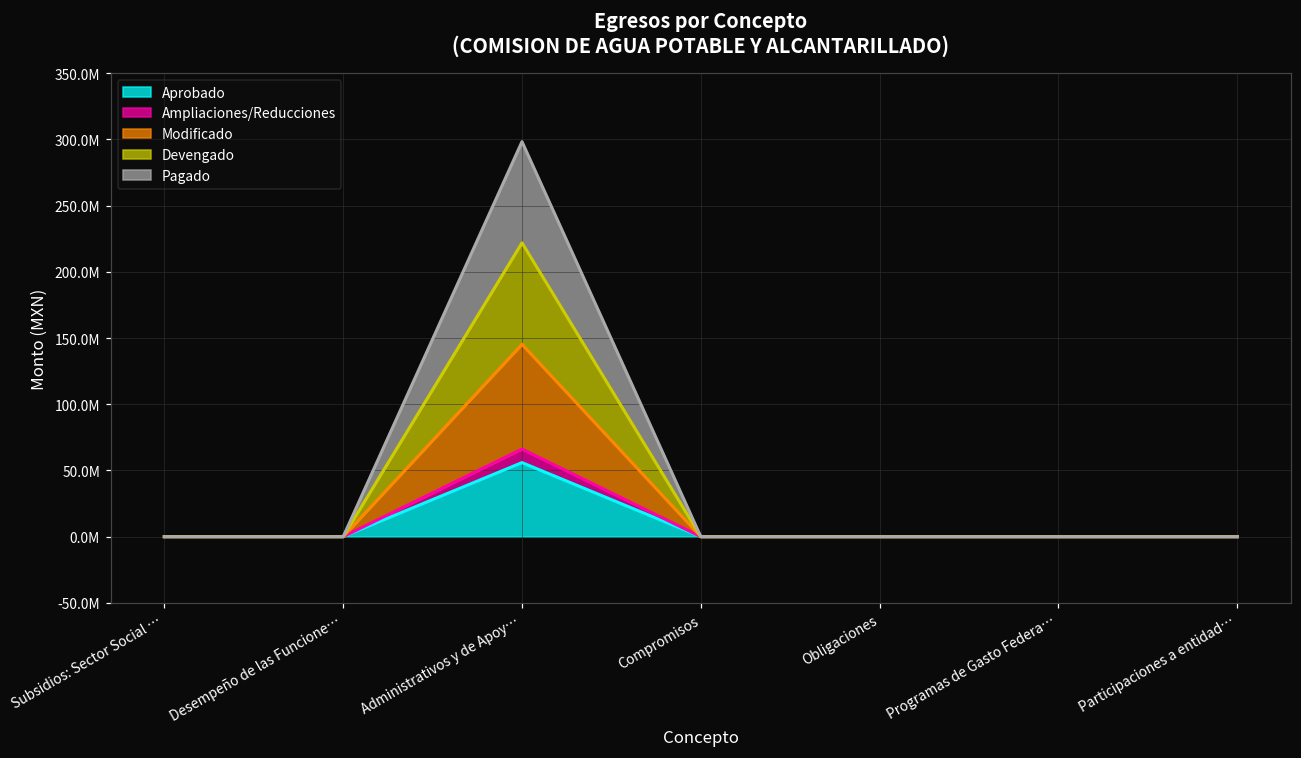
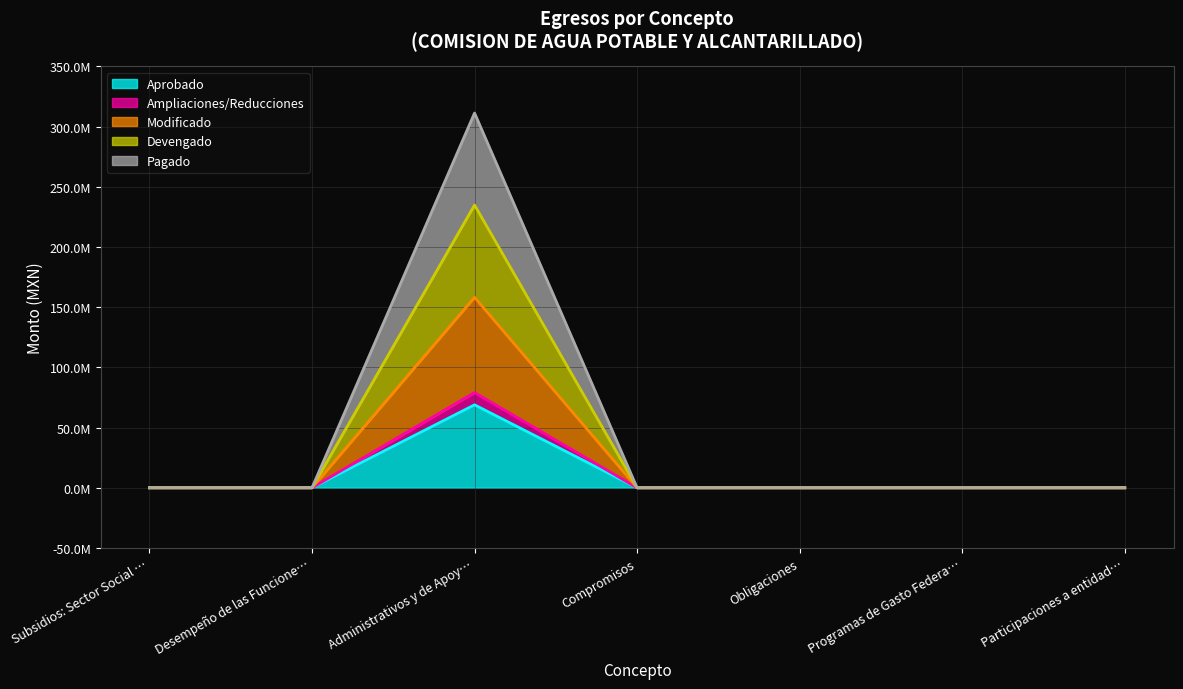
  {
    "Aprobado": {
-     "Administrativos y de Apoy…": 56000000
+     "Administrativos y de Apoy…": 69000000
    },
    "Ampliaciones/Reducciones": {
      "Administrativos y de Apoy…": 10000000
    },
    "Modificado": {
      "Administrativos y de Apoy…": 79000000
    },
    "Devengado": {
      "Administrativos y de Apoy…": 77000000
    },
    "Pagado": {
      "Administrativos y de Apoy…": 76000000
    }
  }
